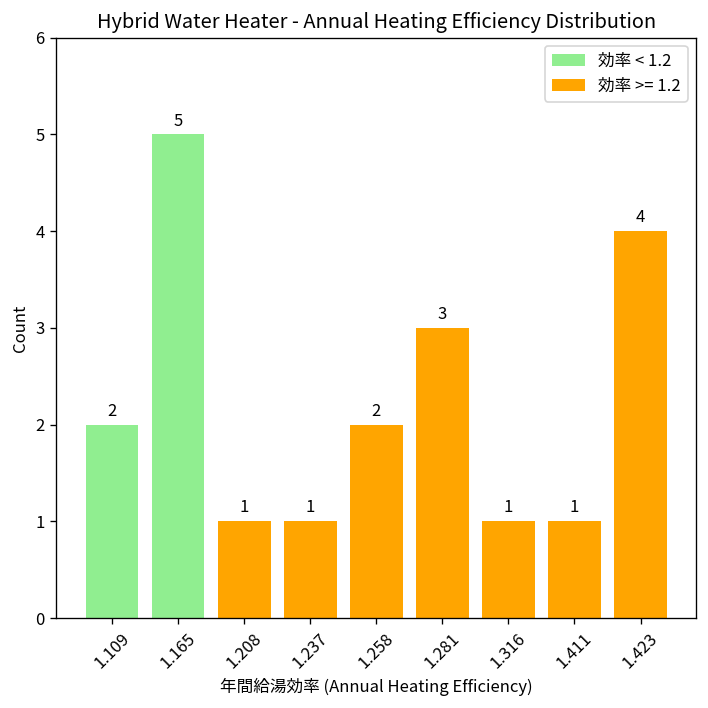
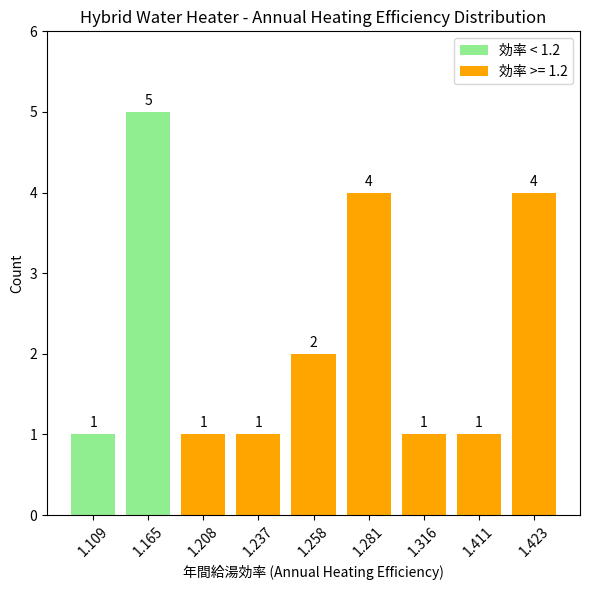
  {
-   "1.109": 2,
+   "1.109": 1,
    "1.165": 5,
    "1.208": 1,
    "1.237": 1,
    "1.258": 2,
-   "1.281": 3,
+   "1.281": 4,
    "1.316": 1,
    "1.411": 1,
    "1.423": 4
  }
